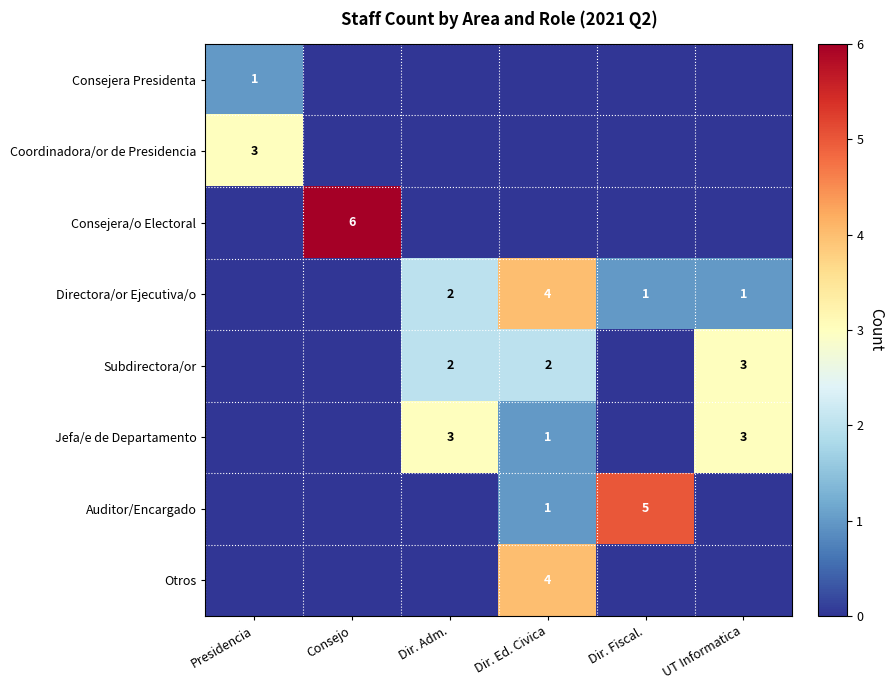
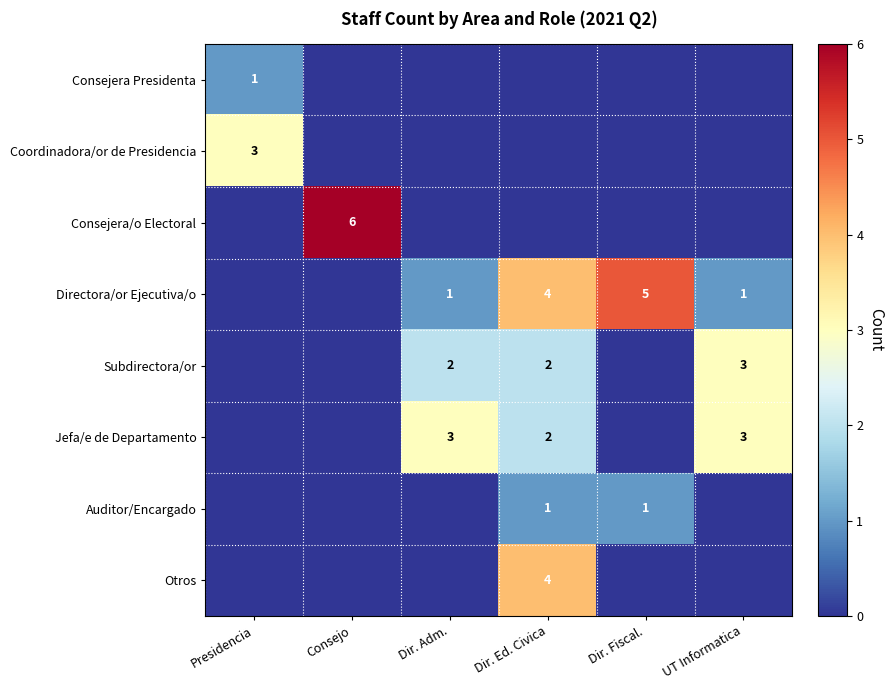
  {
    "Consejera Presidenta": {
      "Presidencia": 1
    },
    "Coordinadora/or de Presidencia": {
      "Presidencia": 3
    },
    "Consejera/o Electoral": {
      "Consejo": 6
    },
    "Directora/or Ejecutiva/o": {
-     "Dir. Adm.": 2,
+     "Dir. Adm.": 1,
      "Dir. Ed. Civica": 4,
-     "Dir. Fiscal.": 1,
+     "Dir. Fiscal.": 5,
      "UT Informatica": 1
    },
    "Subdirectora/or": {
      "Dir. Adm.": 2,
      "Dir. Ed. Civica": 2,
      "UT Informatica": 3
    },
    "Jefa/e de Departamento": {
      "Dir. Adm.": 3,
-     "Dir. Ed. Civica": 1,
+     "Dir. Ed. Civica": 2,
      "UT Informatica": 3
    },
    "Auditor/Encargado": {
      "Dir. Ed. Civica": 1,
-     "Dir. Fiscal.": 5
+     "Dir. Fiscal.": 1
    },
    "Otros": {
      "Dir. Ed. Civica": 4
    }
  }
